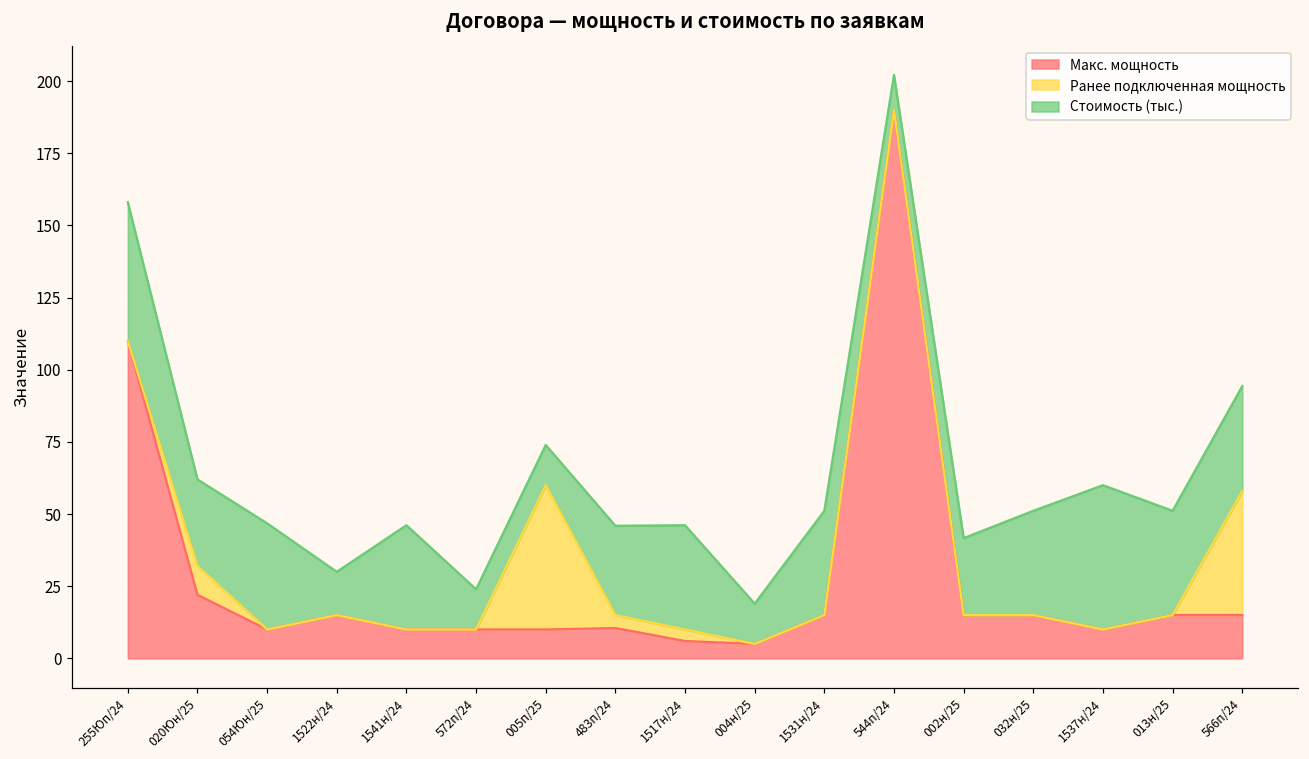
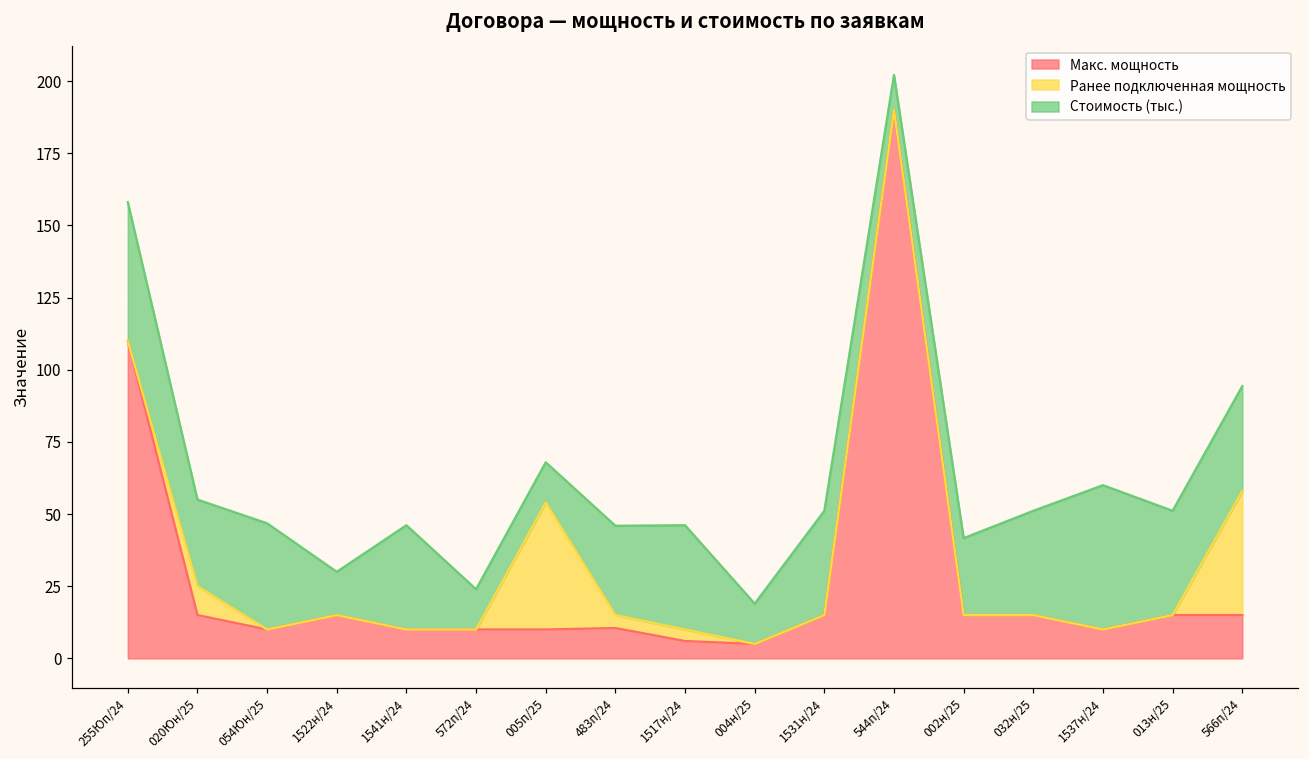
  {
    "Макс. мощность": {
-     "020Юн/25": 22,
+     "020Юн/25": 15,
      "005п/25": 10,
      "483п/24": 11,
      "1517н/24": 6,
      "566п/24": 15
    },
    "Ранее подключенная мощность": {
      "020Юн/25": 10,
-     "005п/25": 50,
+     "005п/25": 44,
      "483п/24": 5,
      "1517н/24": 4,
      "566п/24": 43
    },
    "Стоимость (тыс.)": {
      "255Юп/24": 48,
      "020Юн/25": 30,
      "054Юн/25": 37,
      "1522н/24": 15,
      "1541н/24": 36,
      "572п/24": 14,
      "005п/25": 14,
      "483п/24": 31,
      "1517н/24": 36,
      "004н/25": 14,
      "1531н/24": 36,
      "544п/24": 12,
      "002н/25": 27,
      "032н/25": 36,
      "1537н/24": 50,
      "013н/25": 36,
      "566п/24": 36
    }
  }
